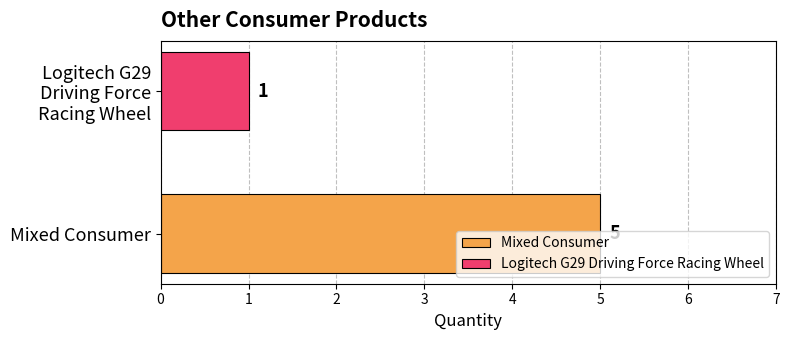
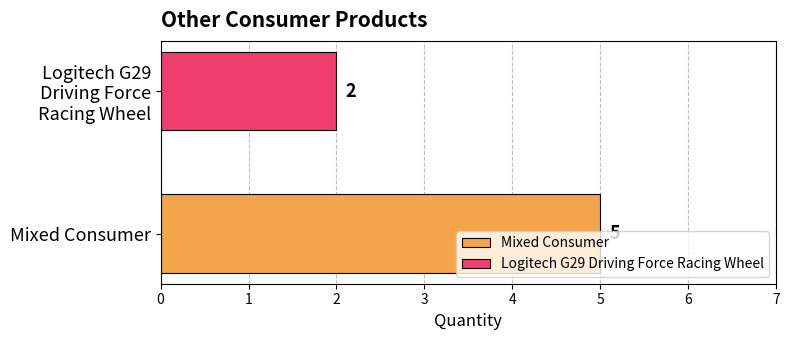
  {
-   "Logitech G29 Driving Force Racing Wheel": 1
+   "Logitech G29 Driving Force Racing Wheel": 2
  }
